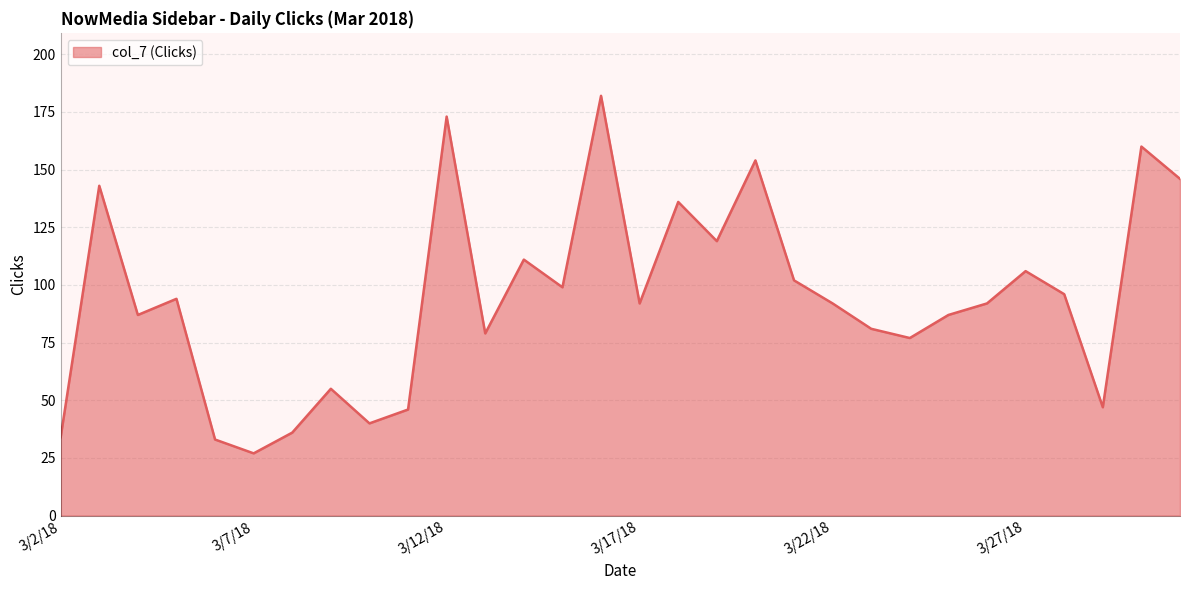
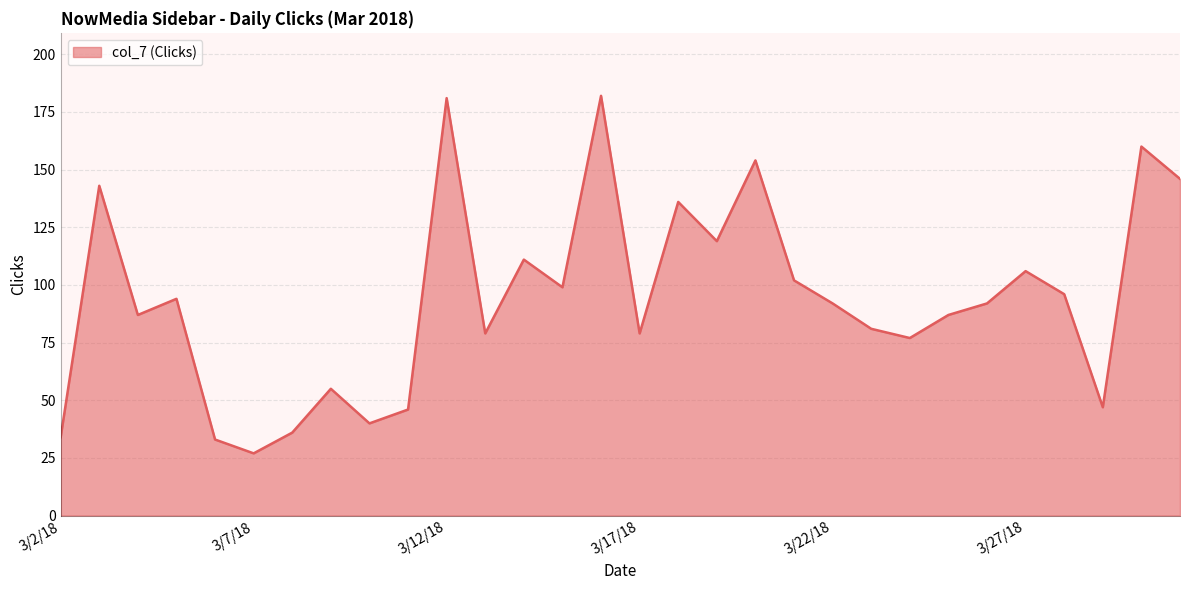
  {
    "3/2/18": 34,
    "3/7/18": 27,
-   "3/12/18": 173,
-   "3/17/18": 92,
+   "3/12/18": 181,
+   "3/17/18": 79,
    "3/22/18": 92,
    "3/27/18": 106
  }
